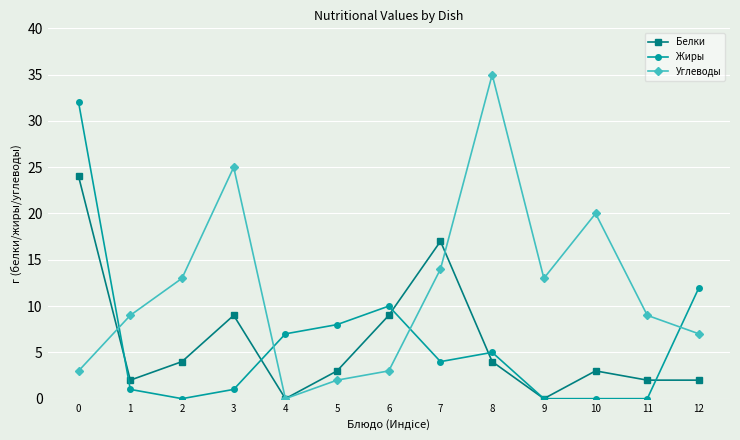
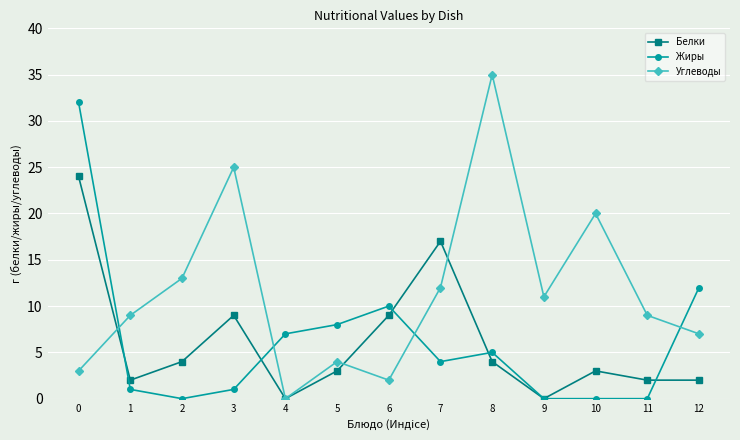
  {
    "Углеводы": {
      "0": 3,
      "1": 9,
      "2": 13,
      "3": 25,
-     "5": 2,
-     "6": 3,
-     "7": 14,
+     "5": 4,
+     "6": 2,
+     "7": 12,
      "8": 35,
-     "9": 13,
+     "9": 11,
      "10": 20,
      "11": 9,
      "12": 7
    }
  }
